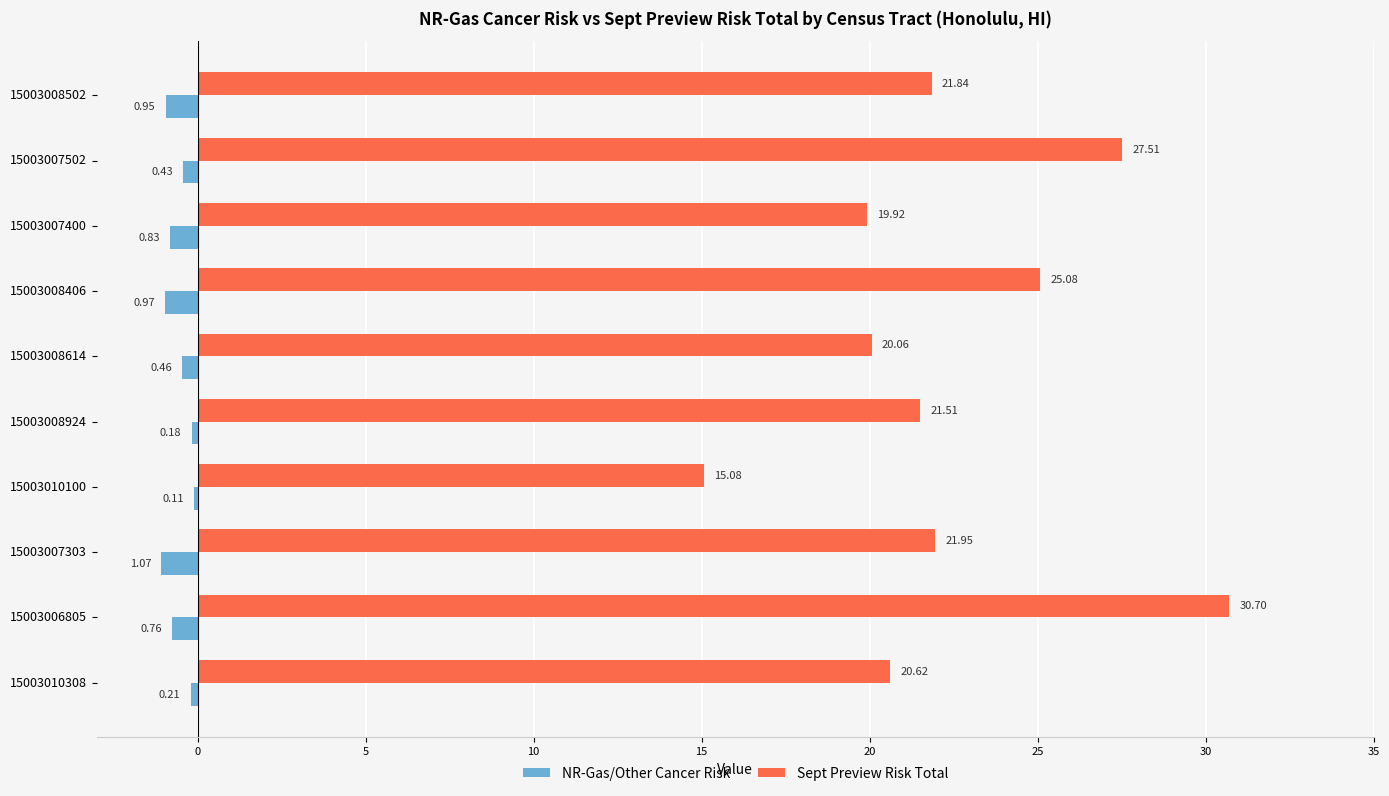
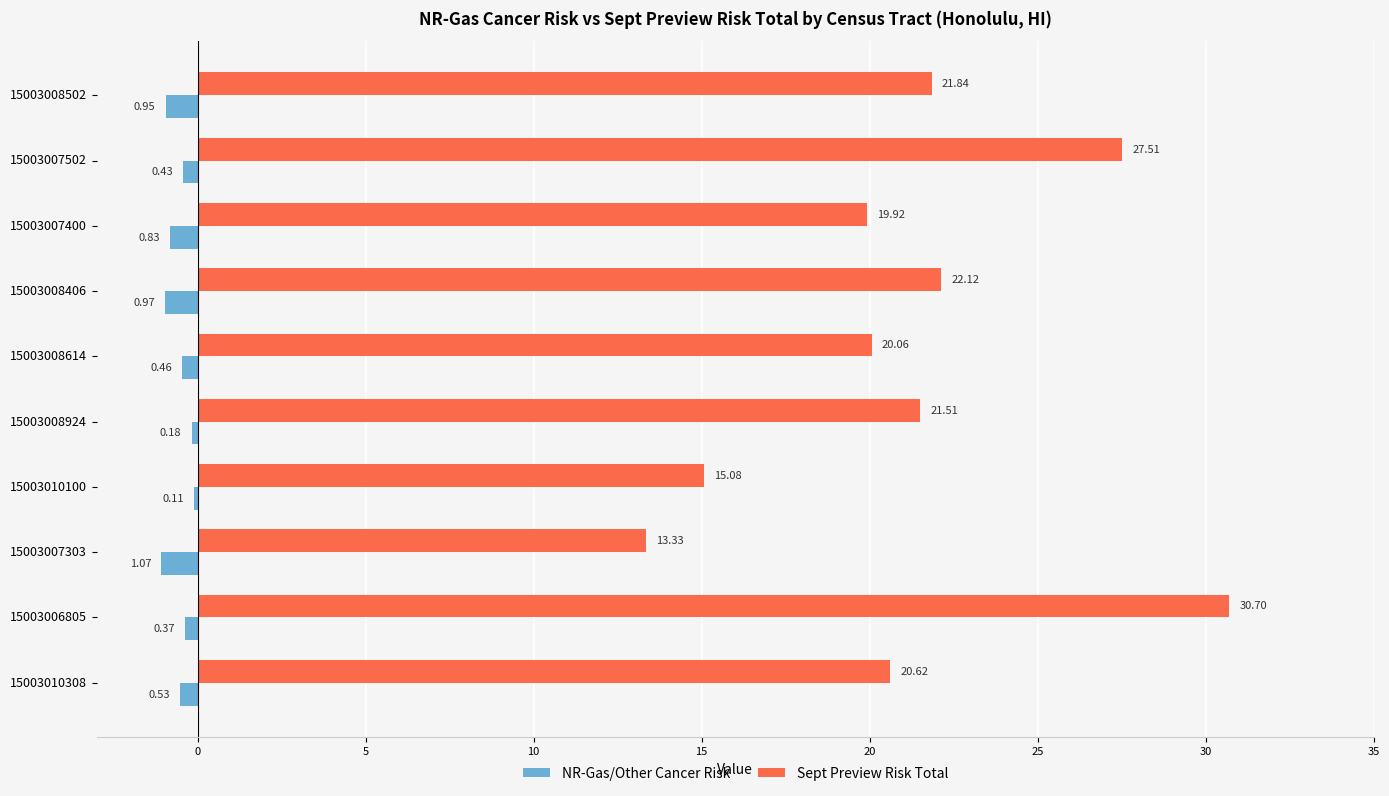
  {
    "NR-Gas/Other Cancer Risk": {
-     "15003006805": 0.76,
-     "15003010308": 0.21
+     "15003006805": 0.37,
+     "15003010308": 0.53
    },
    "Sept Preview Risk Total": {
      "15003008502": 21.84,
      "15003007502": 27.51,
      "15003007400": 19.92,
-     "15003008406": 25.08,
+     "15003008406": 22.12,
      "15003008614": 20.06,
      "15003008924": 21.51,
      "15003010100": 15.08,
-     "15003007303": 21.95,
+     "15003007303": 13.33,
      "15003006805": 30.70,
      "15003010308": 20.62
    }
  }
